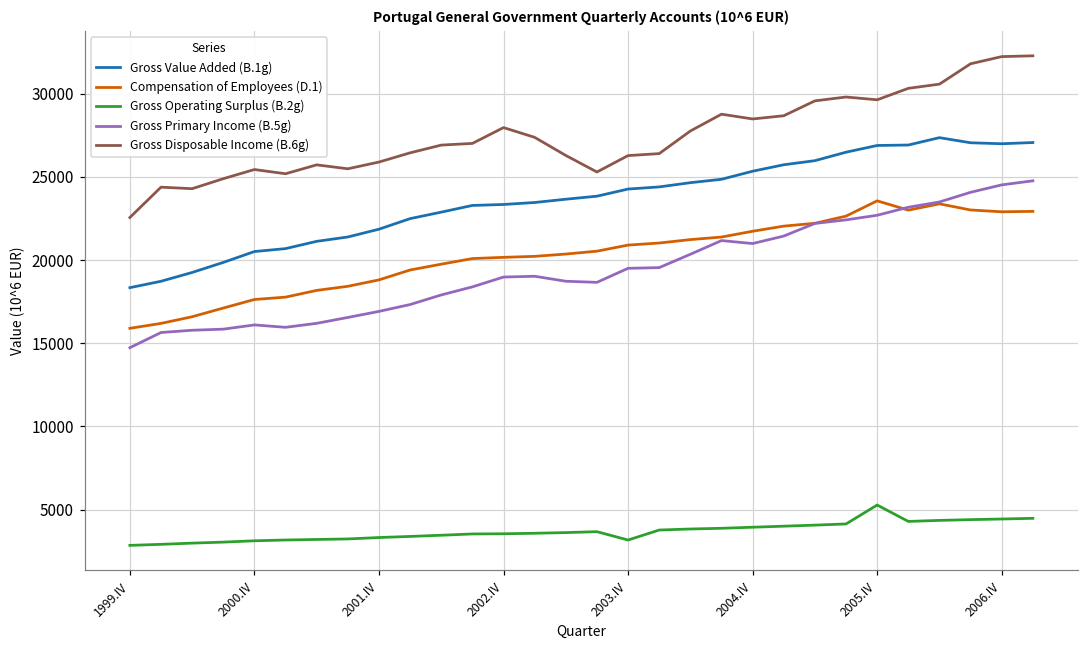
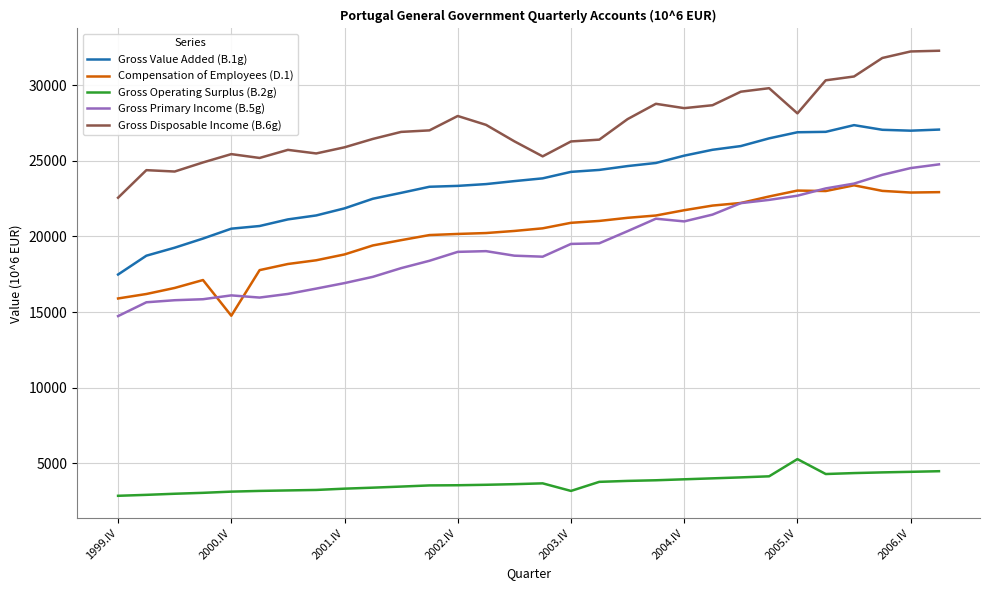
  {
    "Gross Value Added (B.1g)": {
-     "1999.IV": 18300,
+     "1999.IV": 17500,
      "2000.IV": 20500,
      "2001.IV": 21900,
      "2002.IV": 23300,
      "2003.IV": 24300,
      "2004.IV": 25300,
      "2005.IV": 26900,
      "2006.IV": 27000
    },
    "Compensation of Employees (D.1)": {
      "1999.IV": 15900,
-     "2000.IV": 17600,
+     "2000.IV": 14800,
      "2001.IV": 18800,
      "2002.IV": 20200,
      "2003.IV": 20900,
      "2004.IV": 21700,
-     "2005.IV": 23600,
+     "2005.IV": 23000,
      "2006.IV": 22900
    },
    "Gross Operating Surplus (B.2g)": {
      "1999.IV": 2900,
      "2000.IV": 3100,
      "2001.IV": 3300,
      "2002.IV": 3600,
      "2003.IV": 3200,
      "2004.IV": 3900,
      "2005.IV": 5300,
      "2006.IV": 4400
    },
    "Gross Primary Income (B.5g)": {
      "1999.IV": 14700,
      "2000.IV": 16100,
      "2001.IV": 16900,
      "2002.IV": 19000,
      "2003.IV": 19500,
      "2004.IV": 21000,
      "2005.IV": 22700,
      "2006.IV": 24500
    },
    "Gross Disposable Income (B.6g)": {
      "1999.IV": 22600,
      "2000.IV": 25400,
      "2001.IV": 25900,
      "2002.IV": 28000,
      "2003.IV": 26300,
      "2004.IV": 28500,
-     "2005.IV": 29600,
+     "2005.IV": 28100,
      "2006.IV": 32200
    }
  }
